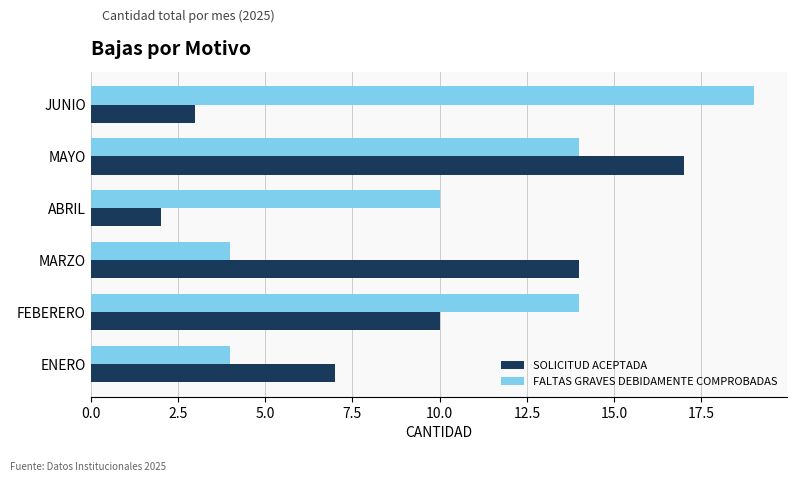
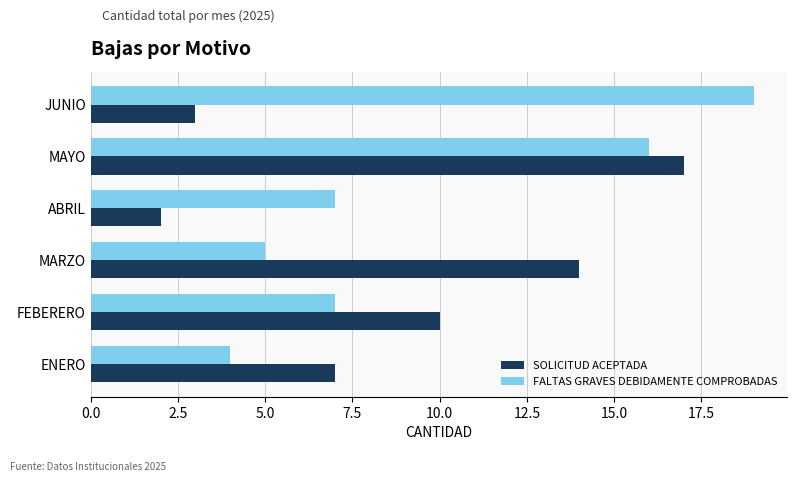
  {
    "SOLICITUD ACEPTADA": {
      "JUNIO": 3,
      "MAYO": 17,
      "ABRIL": 2,
      "MARZO": 14,
      "FEBERERO": 10,
      "ENERO": 7
    },
    "FALTAS GRAVES DEBIDAMENTE COMPROBADAS": {
      "JUNIO": 19,
-     "MAYO": 14,
-     "ABRIL": 10,
-     "MARZO": 4,
-     "FEBERERO": 14,
+     "MAYO": 16,
+     "ABRIL": 7,
+     "MARZO": 5,
+     "FEBERERO": 7,
      "ENERO": 4
    }
  }
